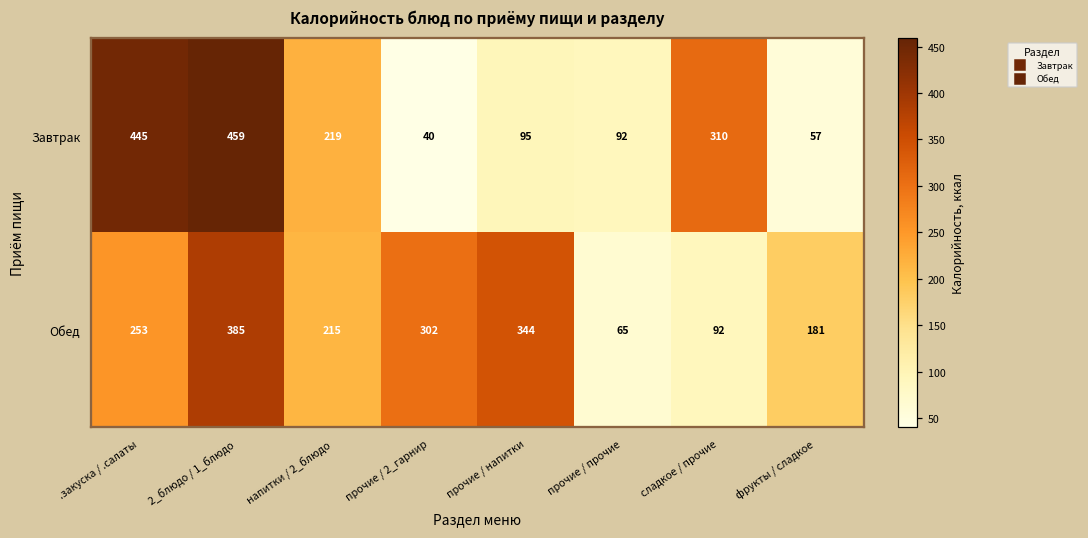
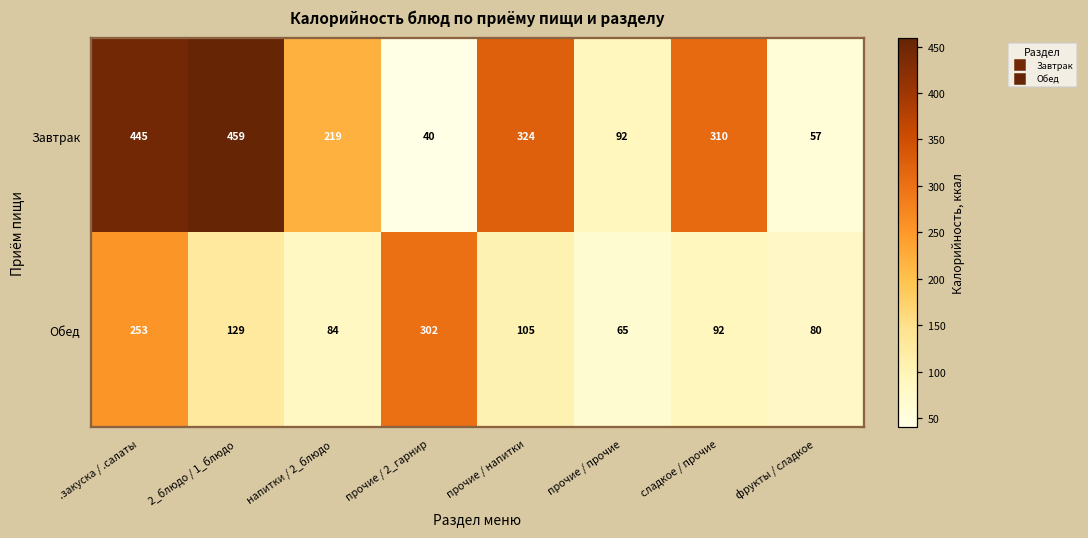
  {
    "Завтрак": {
      ".закуска / .салаты": 445,
      "2_блюдо / 1_блюдо": 459,
      "напитки / 2_блюдо": 219,
      "прочие / 2_гарнир": 40,
-     "прочие / напитки": 95,
+     "прочие / напитки": 324,
      "прочие / прочие": 92,
      "сладкое / прочие": 310,
      "фрукты / сладкое": 57
    },
    "Обед": {
      ".закуска / .салаты": 253,
-     "2_блюдо / 1_блюдо": 385,
-     "напитки / 2_блюдо": 215,
+     "2_блюдо / 1_блюдо": 129,
+     "напитки / 2_блюдо": 84,
      "прочие / 2_гарнир": 302,
-     "прочие / напитки": 344,
+     "прочие / напитки": 105,
      "прочие / прочие": 65,
      "сладкое / прочие": 92,
-     "фрукты / сладкое": 181
+     "фрукты / сладкое": 80
    }
  }
